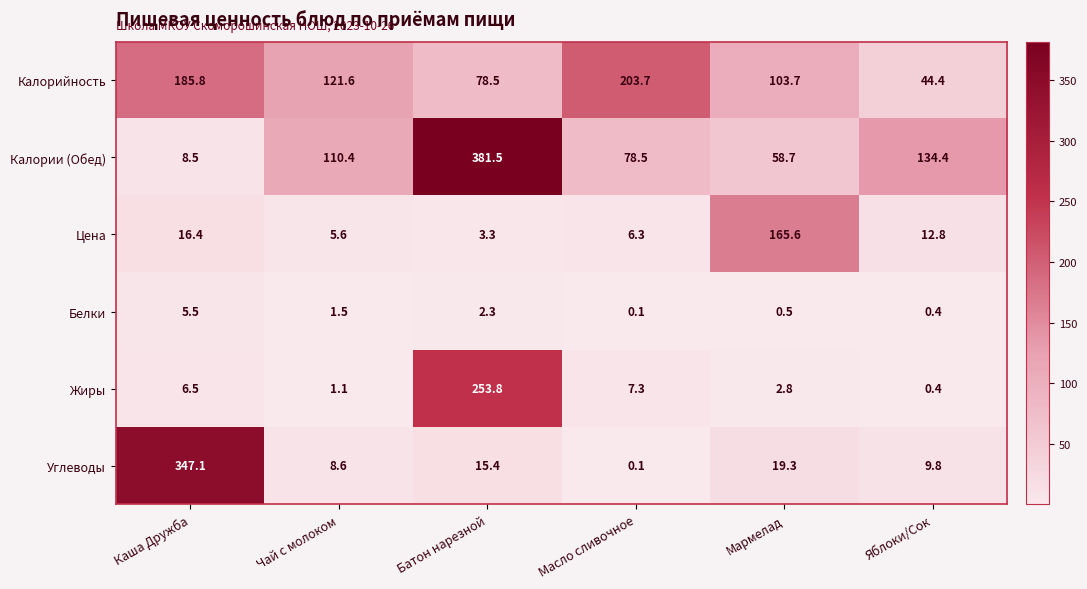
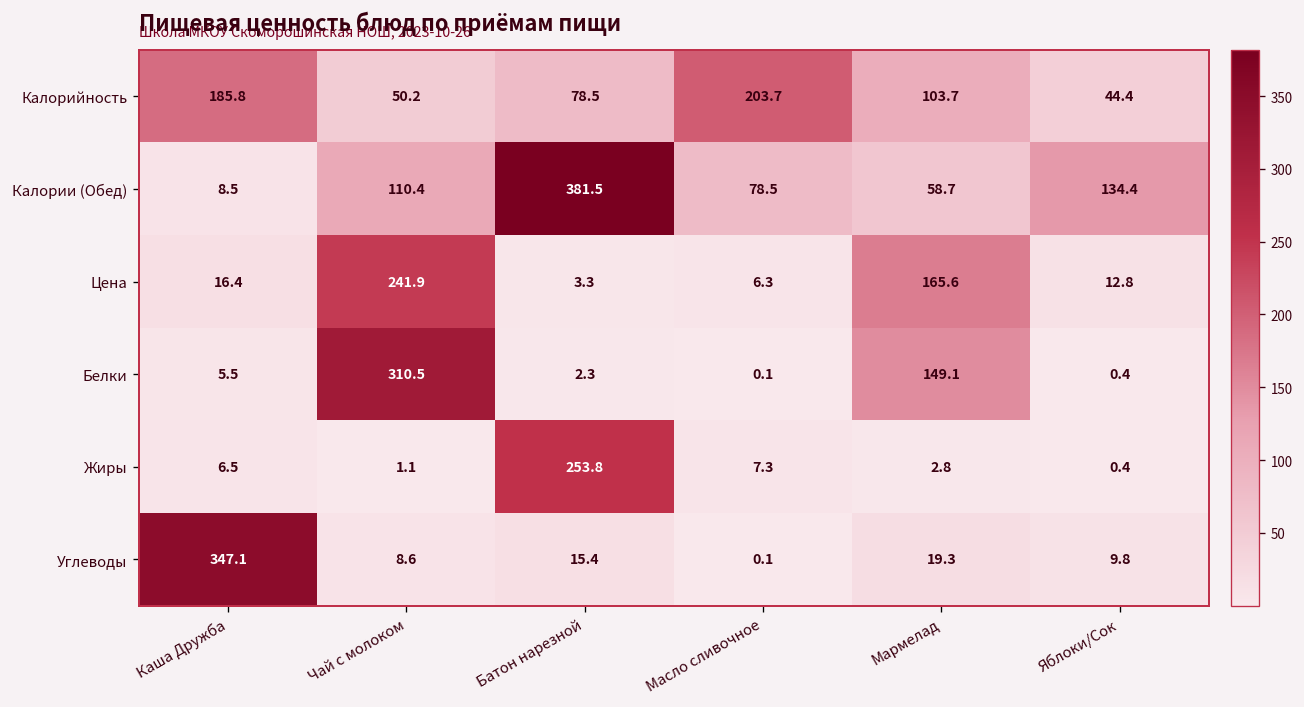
  {
    "Калорийность": {
      "Каша Дружба": 185.8,
-     "Чай с молоком": 121.6,
+     "Чай с молоком": 50.2,
      "Батон нарезной": 78.5,
      "Масло сливочное": 203.7,
      "Мармелад": 103.7,
      "Яблоки/Сок": 44.4
    },
    "Калории (Обед)": {
      "Каша Дружба": 8.5,
      "Чай с молоком": 110.4,
      "Батон нарезной": 381.5,
      "Масло сливочное": 78.5,
      "Мармелад": 58.7,
      "Яблоки/Сок": 134.4
    },
    "Цена": {
      "Каша Дружба": 16.4,
-     "Чай с молоком": 5.6,
+     "Чай с молоком": 241.9,
      "Батон нарезной": 3.3,
      "Масло сливочное": 6.3,
      "Мармелад": 165.6,
      "Яблоки/Сок": 12.8
    },
    "Белки": {
      "Каша Дружба": 5.5,
-     "Чай с молоком": 1.5,
+     "Чай с молоком": 310.5,
      "Батон нарезной": 2.3,
      "Масло сливочное": 0.1,
-     "Мармелад": 0.5,
+     "Мармелад": 149.1,
      "Яблоки/Сок": 0.4
    },
    "Жиры": {
      "Каша Дружба": 6.5,
      "Чай с молоком": 1.1,
      "Батон нарезной": 253.8,
      "Масло сливочное": 7.3,
      "Мармелад": 2.8,
      "Яблоки/Сок": 0.4
    },
    "Углеводы": {
      "Каша Дружба": 347.1,
      "Чай с молоком": 8.6,
      "Батон нарезной": 15.4,
      "Масло сливочное": 0.1,
      "Мармелад": 19.3,
      "Яблоки/Сок": 9.8
    }
  }
